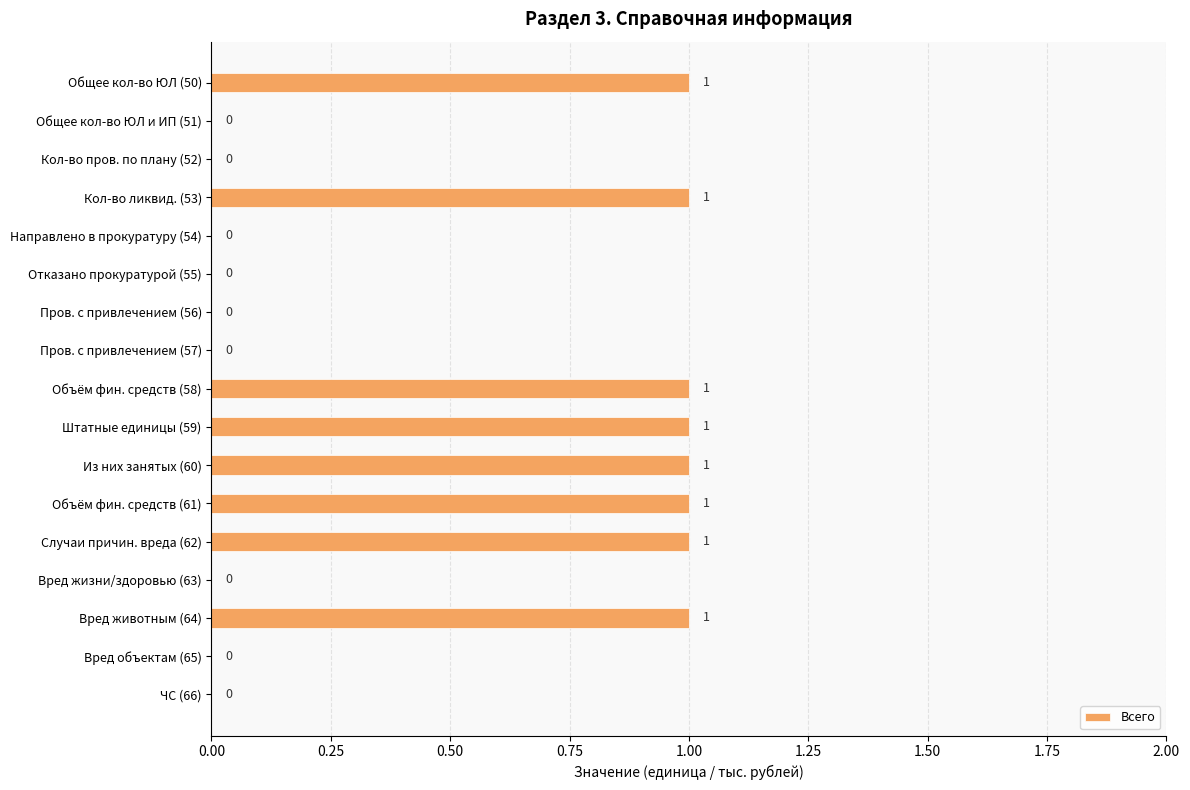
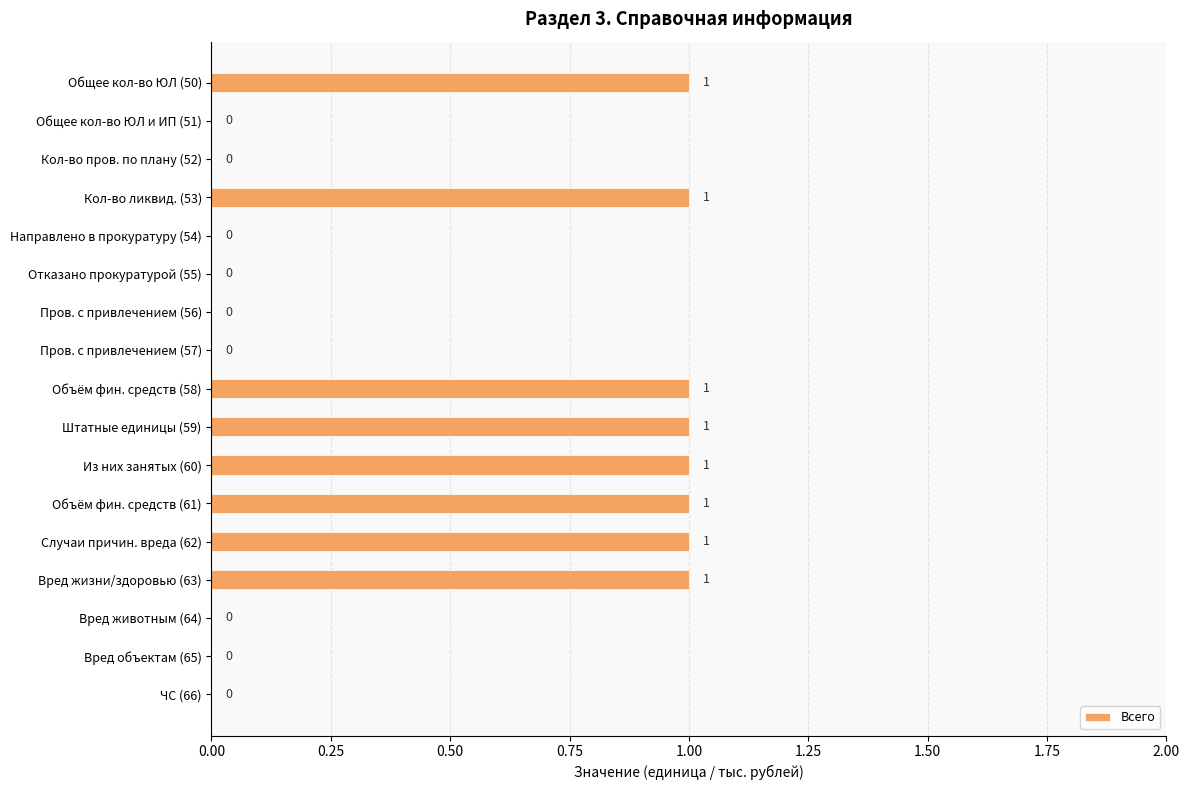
  {
    "Общее кол-во ЮЛ (50)": 1,
    "Общее кол-во ЮЛ и ИП (51)": 0,
    "Кол-во пров. по плану (52)": 0,
    "Кол-во ликвид. (53)": 1,
    "Направлено в прокуратуру (54)": 0,
    "Отказано прокуратурой (55)": 0,
    "Пров. с привлечением (56)": 0,
    "Пров. с привлечением (57)": 0,
    "Объём фин. средств (58)": 1,
    "Штатные единицы (59)": 1,
    "Из них занятых (60)": 1,
    "Объём фин. средств (61)": 1,
    "Случаи причин. вреда (62)": 1,
-   "Вред жизни/здоровью (63)": 0,
-   "Вред животным (64)": 1,
+   "Вред жизни/здоровью (63)": 1,
+   "Вред животным (64)": 0,
    "Вред объектам (65)": 0,
    "ЧС (66)": 0
  }
